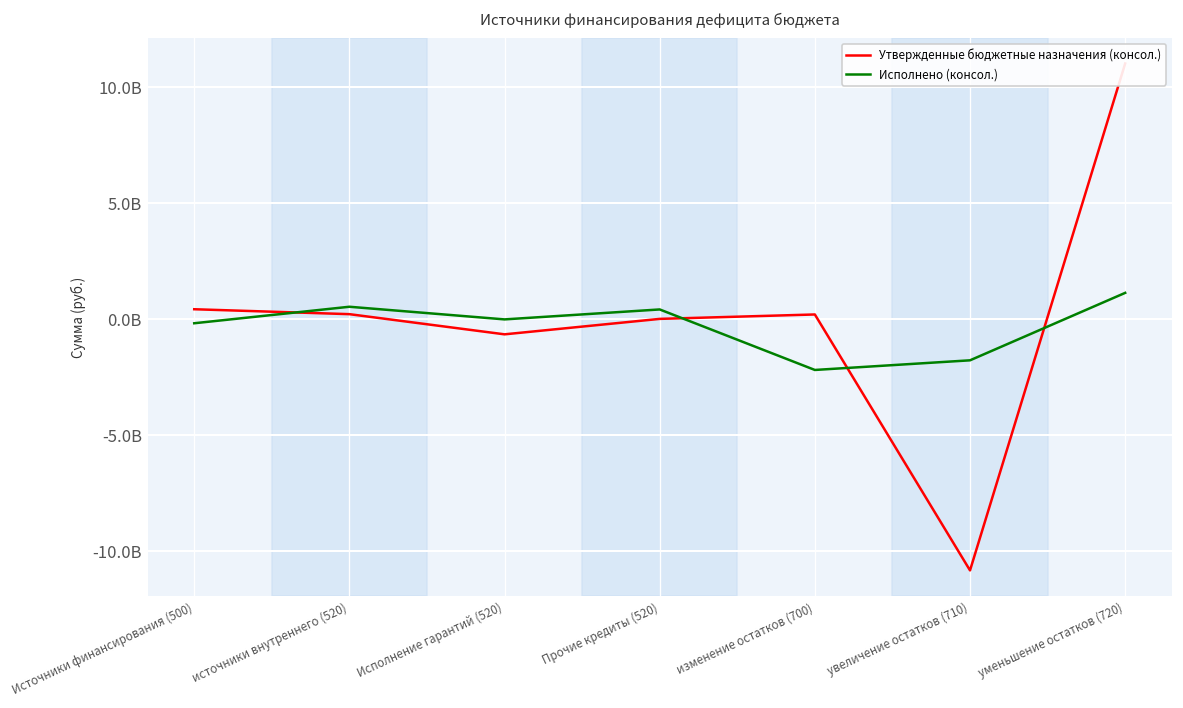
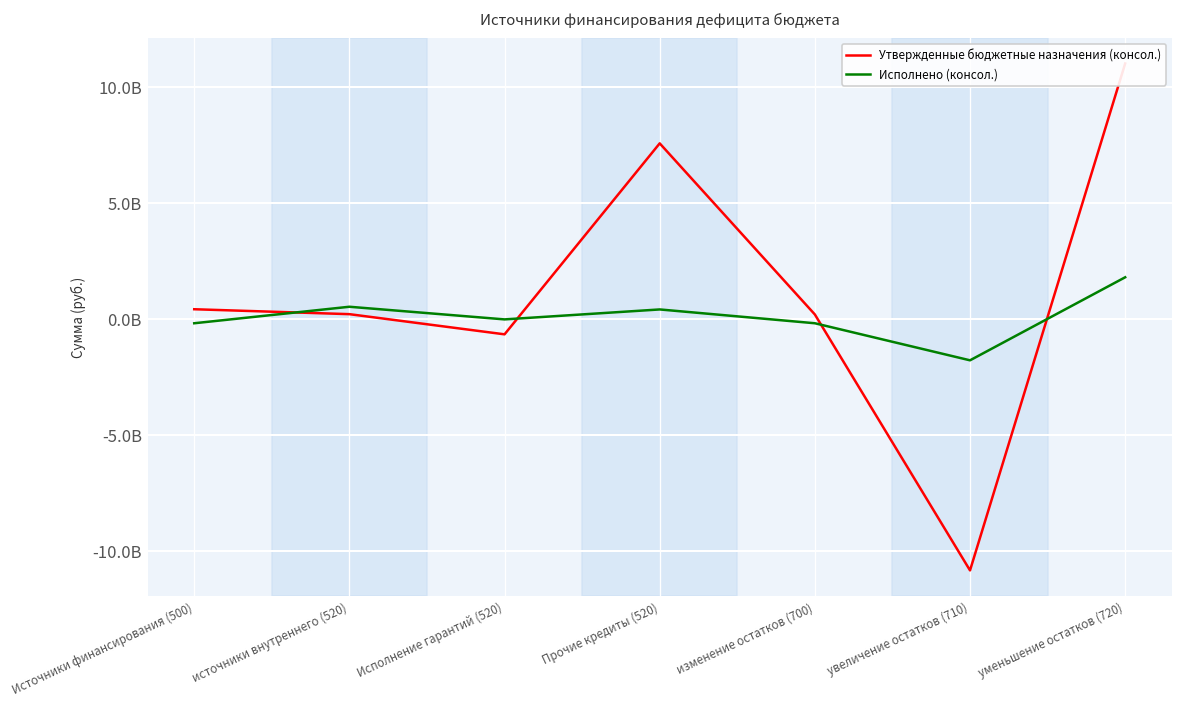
  {
    "Утвержденные бюджетные назначения (консол.)": {
      "Источники финансирования (500)": 400000000,
      "источники внутреннего (520)": 200000000,
      "Исполнение гарантий (520)": -600000000,
-     "Прочие кредиты (520)": 0,
+     "Прочие кредиты (520)": 7600000000,
      "изменение остатков (700)": 200000000,
      "увеличение остатков (710)": -10800000000
    },
    "Исполнено (консол.)": {
      "Источники финансирования (500)": -200000000,
      "источники внутреннего (520)": 500000000,
      "Исполнение гарантий (520)": 0,
      "Прочие кредиты (520)": 400000000,
-     "изменение остатков (700)": -2200000000,
+     "изменение остатков (700)": -200000000,
      "увеличение остатков (710)": -1800000000,
-     "уменьшение остатков (720)": 1100000000
+     "уменьшение остатков (720)": 1800000000
    }
  }
